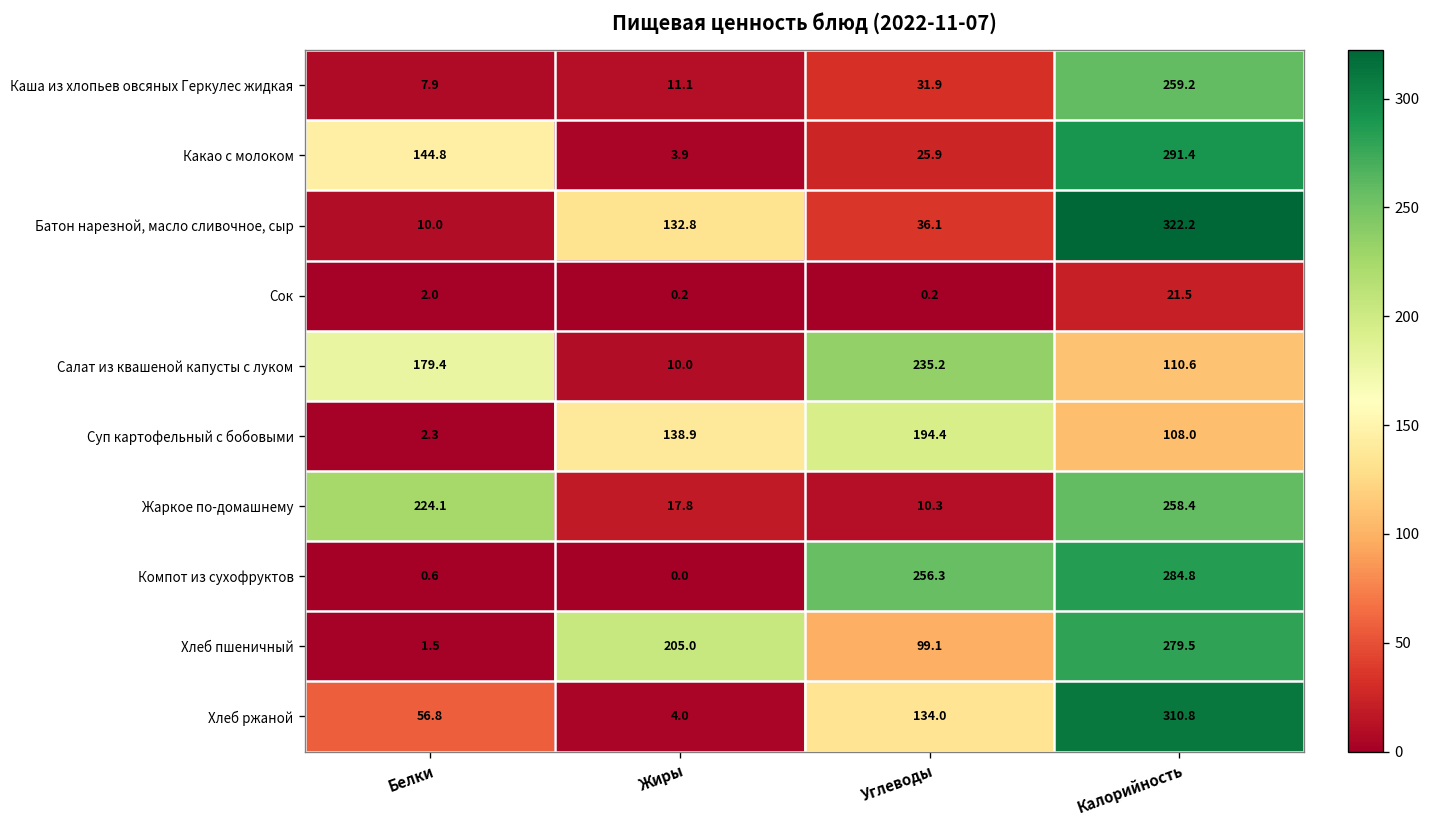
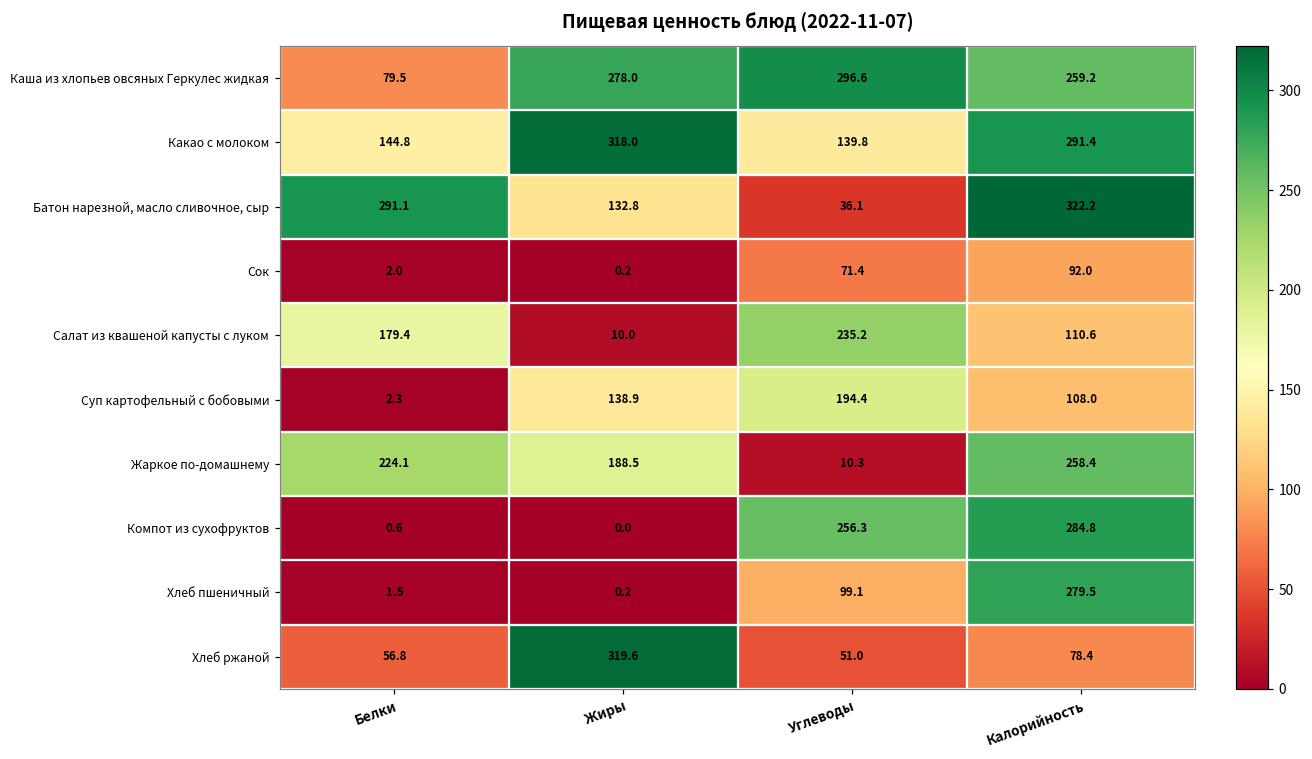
  {
    "Каша из хлопьев овсяных Геркулес жидкая": {
-     "Белки": 7.9,
-     "Жиры": 11.1,
-     "Углеводы": 31.9,
+     "Белки": 79.5,
+     "Жиры": 278.0,
+     "Углеводы": 296.6,
      "Калорийность": 259.2
    },
    "Какао с молоком": {
      "Белки": 144.8,
-     "Жиры": 3.9,
-     "Углеводы": 25.9,
+     "Жиры": 318.0,
+     "Углеводы": 139.8,
      "Калорийность": 291.4
    },
    "Батон нарезной, масло сливочное, сыр": {
-     "Белки": 10.0,
+     "Белки": 291.1,
      "Жиры": 132.8,
      "Углеводы": 36.1,
      "Калорийность": 322.2
    },
    "Сок": {
      "Белки": 2.0,
      "Жиры": 0.2,
-     "Углеводы": 0.2,
-     "Калорийность": 21.5
+     "Углеводы": 71.4,
+     "Калорийность": 92.0
    },
    "Салат из квашеной капусты с луком": {
      "Белки": 179.4,
      "Жиры": 10.0,
      "Углеводы": 235.2,
      "Калорийность": 110.6
    },
    "Суп картофельный с бобовыми": {
      "Белки": 2.3,
      "Жиры": 138.9,
      "Углеводы": 194.4,
      "Калорийность": 108.0
    },
    "Жаркое по-домашнему": {
      "Белки": 224.1,
-     "Жиры": 17.8,
+     "Жиры": 188.5,
      "Углеводы": 10.3,
      "Калорийность": 258.4
    },
    "Компот из сухофруктов": {
      "Белки": 0.6,
      "Жиры": 0.0,
      "Углеводы": 256.3,
      "Калорийность": 284.8
    },
    "Хлеб пшеничный": {
      "Белки": 1.5,
-     "Жиры": 205.0,
+     "Жиры": 0.2,
      "Углеводы": 99.1,
      "Калорийность": 279.5
    },
    "Хлеб ржаной": {
      "Белки": 56.8,
-     "Жиры": 4.0,
-     "Углеводы": 134.0,
-     "Калорийность": 310.8
+     "Жиры": 319.6,
+     "Углеводы": 51.0,
+     "Калорийность": 78.4
    }
  }
